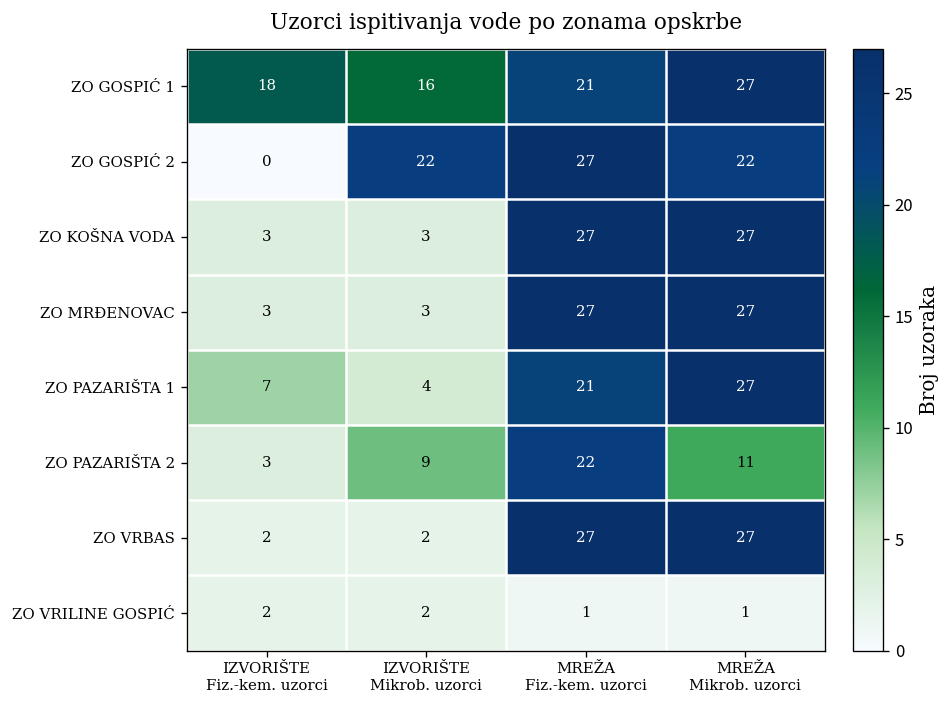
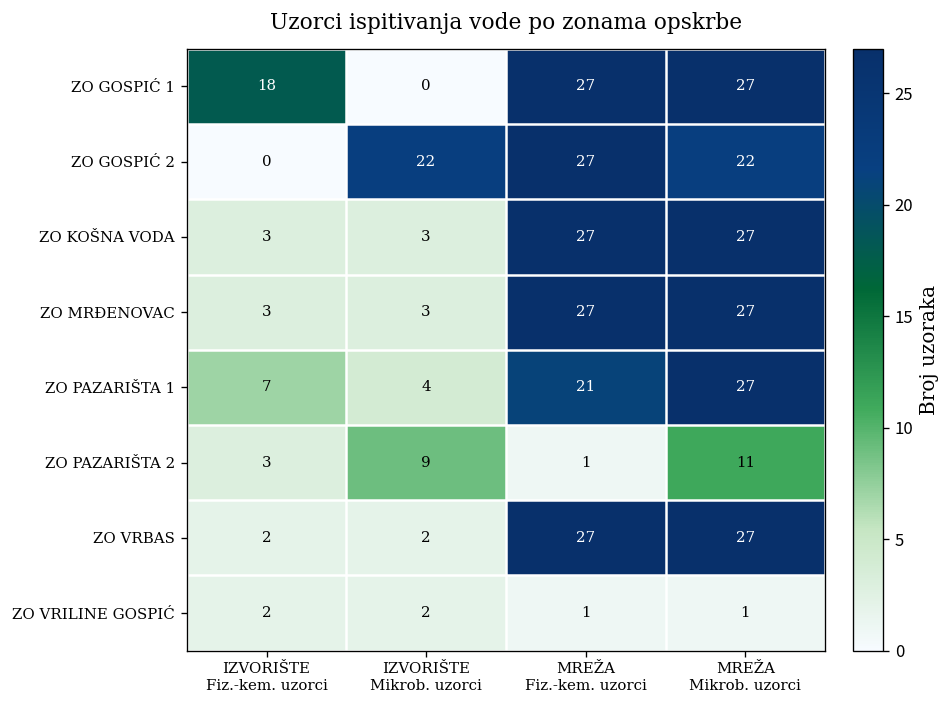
  {
    "ZO GOSPIĆ 1": {
      "IZVORIŠTE Fiz.-kem. uzorci": 18,
-     "IZVORIŠTE Mikrob. uzorci": 16,
-     "MREŽA Fiz.-kem. uzorci": 21,
+     "IZVORIŠTE Mikrob. uzorci": 0,
+     "MREŽA Fiz.-kem. uzorci": 27,
      "MREŽA Mikrob. uzorci": 27
    },
    "ZO GOSPIĆ 2": {
      "IZVORIŠTE Fiz.-kem. uzorci": 0,
      "IZVORIŠTE Mikrob. uzorci": 22,
      "MREŽA Fiz.-kem. uzorci": 27,
      "MREŽA Mikrob. uzorci": 22
    },
    "ZO KOŠNA VODA": {
      "IZVORIŠTE Fiz.-kem. uzorci": 3,
      "IZVORIŠTE Mikrob. uzorci": 3,
      "MREŽA Fiz.-kem. uzorci": 27,
      "MREŽA Mikrob. uzorci": 27
    },
    "ZO MRĐENOVAC": {
      "IZVORIŠTE Fiz.-kem. uzorci": 3,
      "IZVORIŠTE Mikrob. uzorci": 3,
      "MREŽA Fiz.-kem. uzorci": 27,
      "MREŽA Mikrob. uzorci": 27
    },
    "ZO PAZARIŠTA 1": {
      "IZVORIŠTE Fiz.-kem. uzorci": 7,
      "IZVORIŠTE Mikrob. uzorci": 4,
      "MREŽA Fiz.-kem. uzorci": 21,
      "MREŽA Mikrob. uzorci": 27
    },
    "ZO PAZARIŠTA 2": {
      "IZVORIŠTE Fiz.-kem. uzorci": 3,
      "IZVORIŠTE Mikrob. uzorci": 9,
-     "MREŽA Fiz.-kem. uzorci": 22,
+     "MREŽA Fiz.-kem. uzorci": 1,
      "MREŽA Mikrob. uzorci": 11
    },
    "ZO VRBAS": {
      "IZVORIŠTE Fiz.-kem. uzorci": 2,
      "IZVORIŠTE Mikrob. uzorci": 2,
      "MREŽA Fiz.-kem. uzorci": 27,
      "MREŽA Mikrob. uzorci": 27
    },
    "ZO VRILINE GOSPIĆ": {
      "IZVORIŠTE Fiz.-kem. uzorci": 2,
      "IZVORIŠTE Mikrob. uzorci": 2,
      "MREŽA Fiz.-kem. uzorci": 1,
      "MREŽA Mikrob. uzorci": 1
    }
  }
